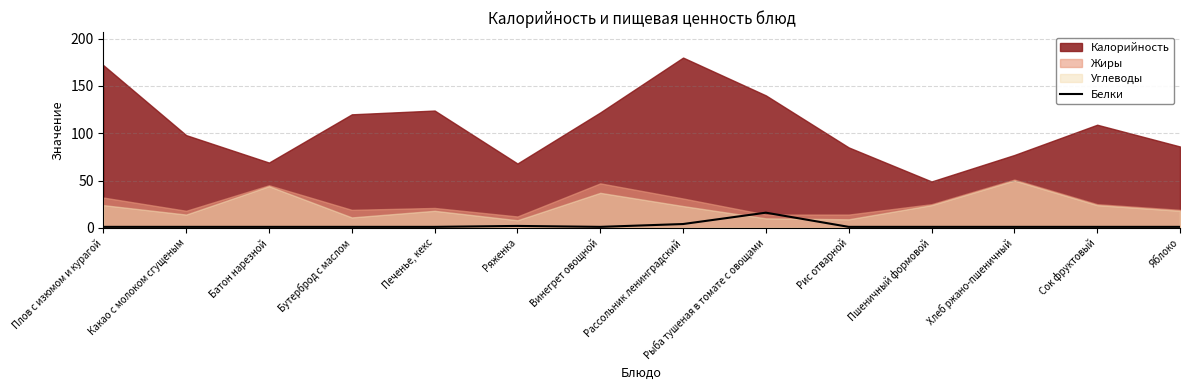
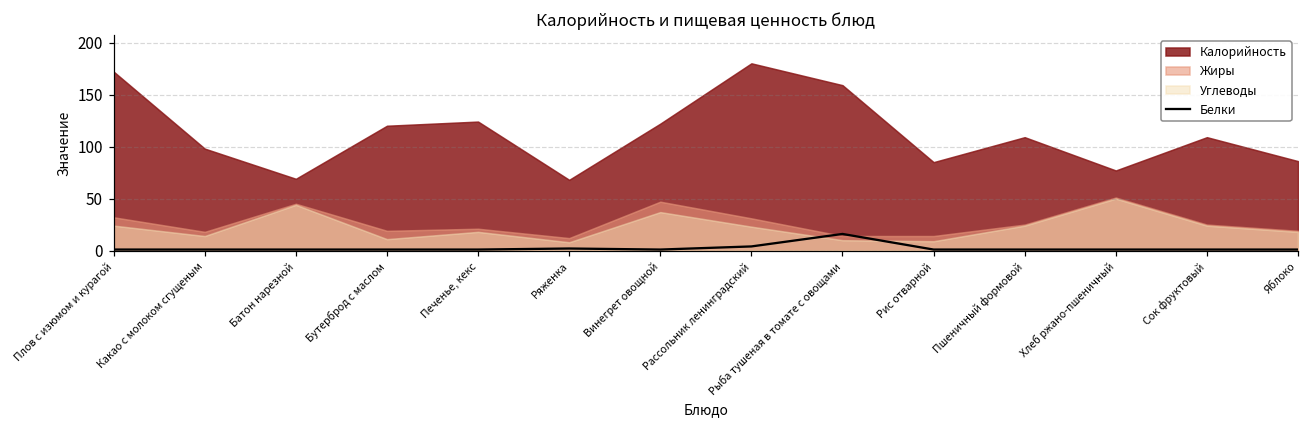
  {
    "Белки": {
      "Плов с изюмом и курагой": 0,
      "Какао с молоком сгущеным": 0,
      "Батон нарезной": 0,
      "Бутерброд с маслом": 0,
      "Печенье, кекс": 0,
      "Ряженка": 0,
      "Винегрет овощной": 0,
      "Рассольник ленинградский": 0,
      "Рис отварной": 0,
      "Пшеничный формовой": 0,
      "Хлеб ржано-пшеничный": 0,
      "Сок фруктовый": 0,
      "Яблоко": 0
    },
    "Калорийность": {
      "Плов с изюмом и курагой": 170,
      "Какао с молоком сгущеным": 100,
      "Батон нарезной": 70,
      "Бутерброд с маслом": 120,
      "Печенье, кекс": 120,
      "Ряженка": 70,
      "Винегрет овощной": 120,
      "Рассольник ленинградский": 180,
-     "Рыба тушеная в томате с овощами": 140,
+     "Рыба тушеная в томате с овощами": 160,
      "Рис отварной": 90,
-     "Пшеничный формовой": 50,
+     "Пшеничный формовой": 110,
      "Хлеб ржано-пшеничный": 80,
      "Сок фруктовый": 110,
      "Яблоко": 90
    },
    "Жиры": {
      "Плов с изюмом и курагой": 30,
      "Какао с молоком сгущеным": 20,
      "Бутерброд с маслом": 20,
      "Печенье, кекс": 20,
      "Ряженка": 10,
      "Винегрет овощной": 50,
      "Рассольник ленинградский": 30,
      "Рис отварной": 10
    },
    "Углеводы": {
      "Плов с изюмом и курагой": 20,
      "Какао с молоком сгущеным": 10,
      "Бутерброд с маслом": 10,
      "Печенье, кекс": 20,
      "Ряженка": 10,
      "Винегрет овощной": 40,
      "Рассольник ленинградский": 20,
      "Рыба тушеная в томате с овощами": 10,
      "Рис отварной": 10
    }
  }
